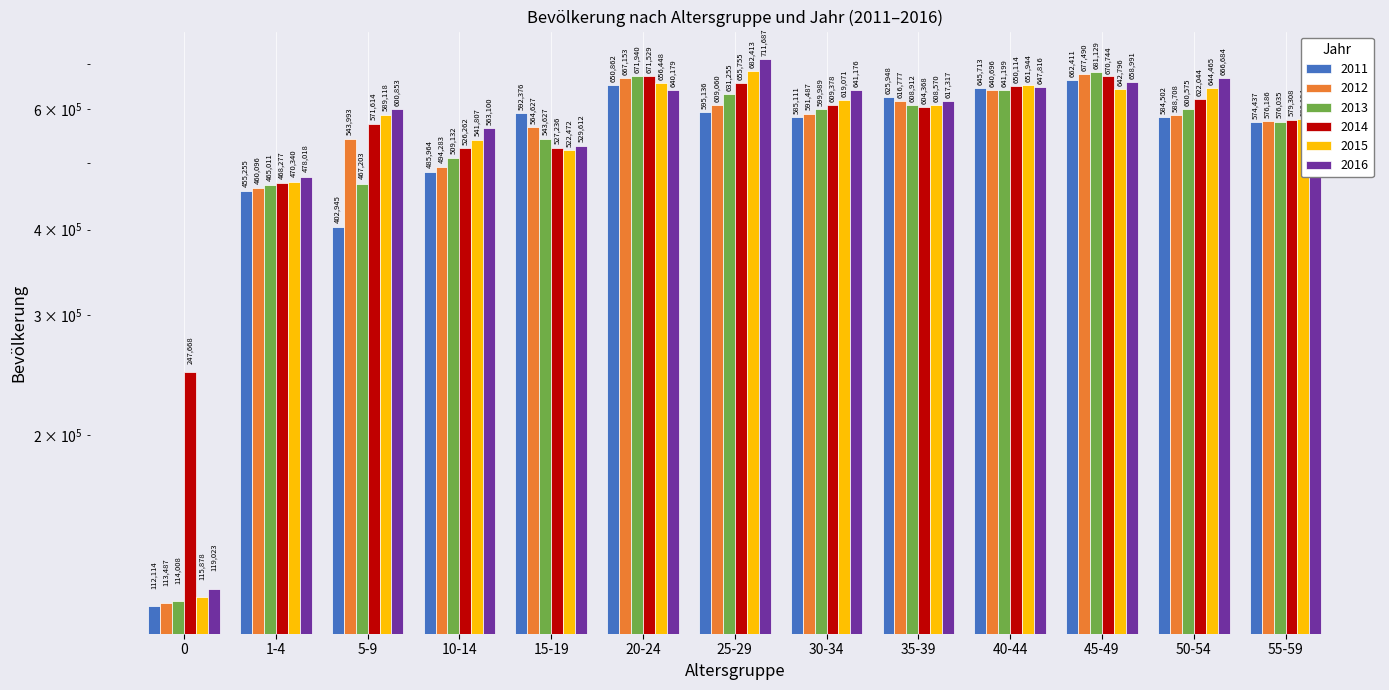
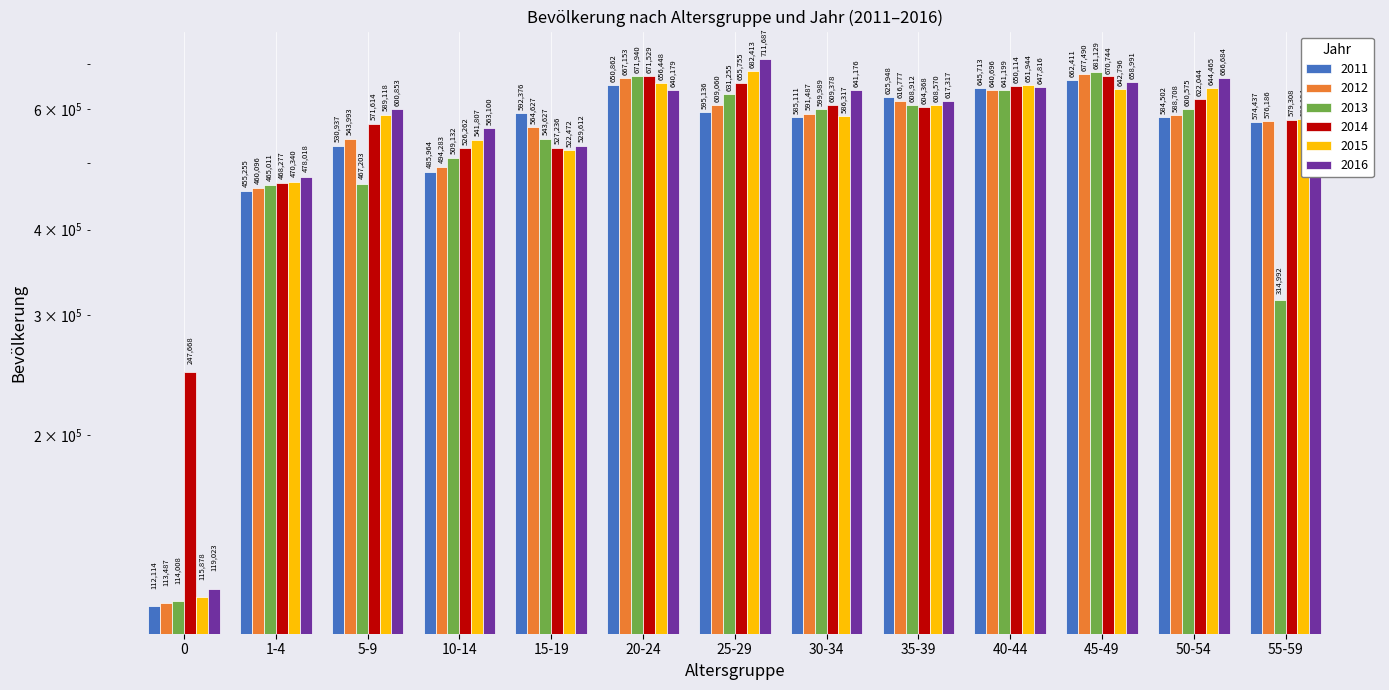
  {
    "2011": {
      "0": "112,114",
      "1-4": "455,255",
-     "5-9": "402,945",
+     "5-9": "530,937",
      "10-14": "485,964",
      "15-19": "592,376",
      "20-24": "650,862",
      "25-29": "595,136",
      "30-34": "585,111",
      "35-39": "625,948",
      "40-44": "645,713",
      "45-49": "662,411",
      "50-54": "584,502",
      "55-59": "574,437"
    },
    "2012": {
      "0": "113,487",
      "1-4": "460,096",
      "5-9": "543,993",
      "10-14": "494,283",
      "15-19": "564,627",
      "20-24": "667,153",
      "25-29": "609,060",
      "30-34": "591,487",
      "35-39": "616,777",
      "40-44": "640,696",
      "45-49": "677,490",
      "50-54": "588,708",
      "55-59": "576,186"
    },
    "2013": {
      "0": "114,008",
      "1-4": "465,011",
      "5-9": "467,203",
      "10-14": "509,132",
      "15-19": "543,627",
      "20-24": "671,940",
      "25-29": "631,255",
      "30-34": "599,989",
      "35-39": "608,912",
      "40-44": "641,199",
      "45-49": "681,129",
      "50-54": "600,575",
-     "55-59": "576,035"
+     "55-59": "314,992"
    },
    "2014": {
      "0": "247,668",
      "1-4": "468,277",
      "5-9": "571,614",
      "10-14": "526,262",
      "15-19": "527,236",
      "20-24": "671,529",
      "25-29": "655,755",
      "30-34": "609,378",
      "35-39": "604,368",
      "40-44": "650,114",
      "45-49": "670,744",
      "50-54": "622,044",
      "55-59": "579,308"
    },
    "2015": {
      "0": "115,878",
      "1-4": "470,340",
      "5-9": "589,118",
      "10-14": "541,807",
      "15-19": "522,472",
      "20-24": "656,448",
      "25-29": "682,413",
-     "30-34": "619,071",
+     "30-34": "586,317",
      "35-39": "608,570",
      "40-44": "651,944",
      "45-49": "642,796",
      "50-54": "644,465"
    },
    "2016": {
      "0": "119,023",
      "1-4": "478,018",
      "5-9": "600,853",
      "10-14": "563,100",
      "15-19": "529,612",
      "20-24": "640,179",
      "25-29": "711,687",
      "30-34": "641,176",
      "35-39": "617,317",
      "40-44": "647,816",
      "45-49": "658,991",
      "50-54": "666,684"
    }
  }
